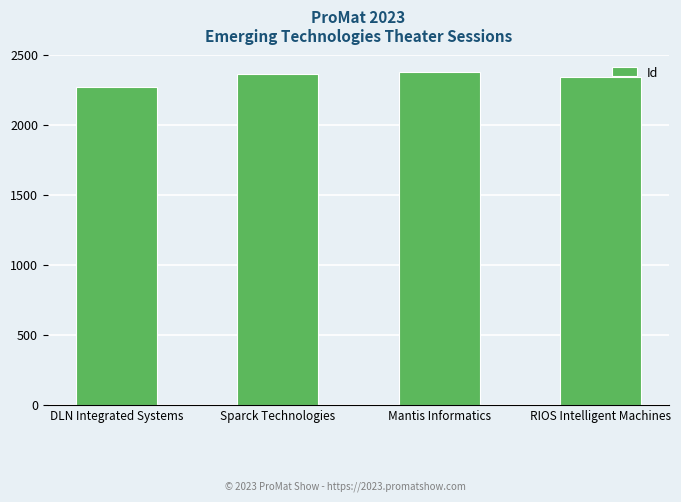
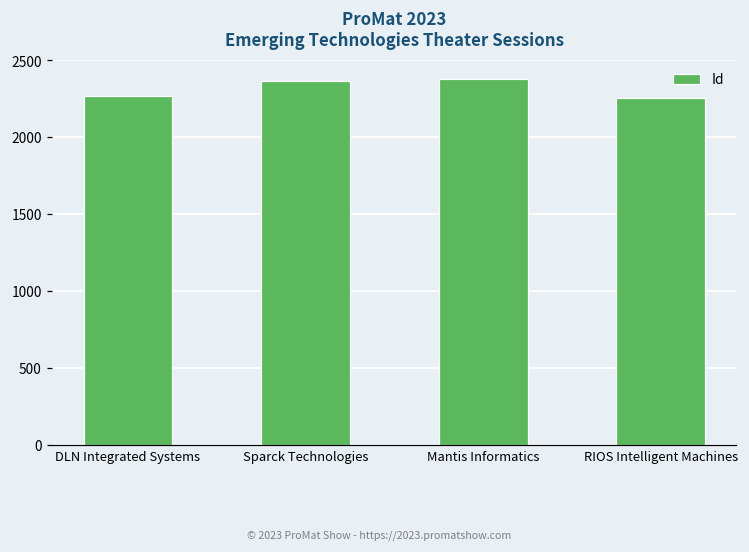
  {
    "DLN Integrated Systems": 2270,
    "Sparck Technologies": 2360,
    "Mantis Informatics": 2380,
-   "RIOS Intelligent Machines": 2340
+   "RIOS Intelligent Machines": 2250
  }
